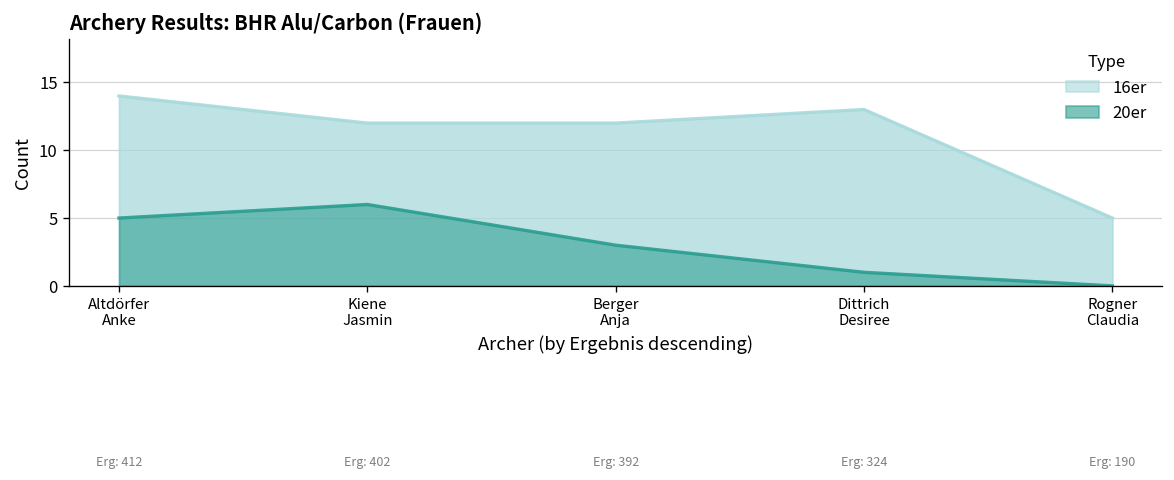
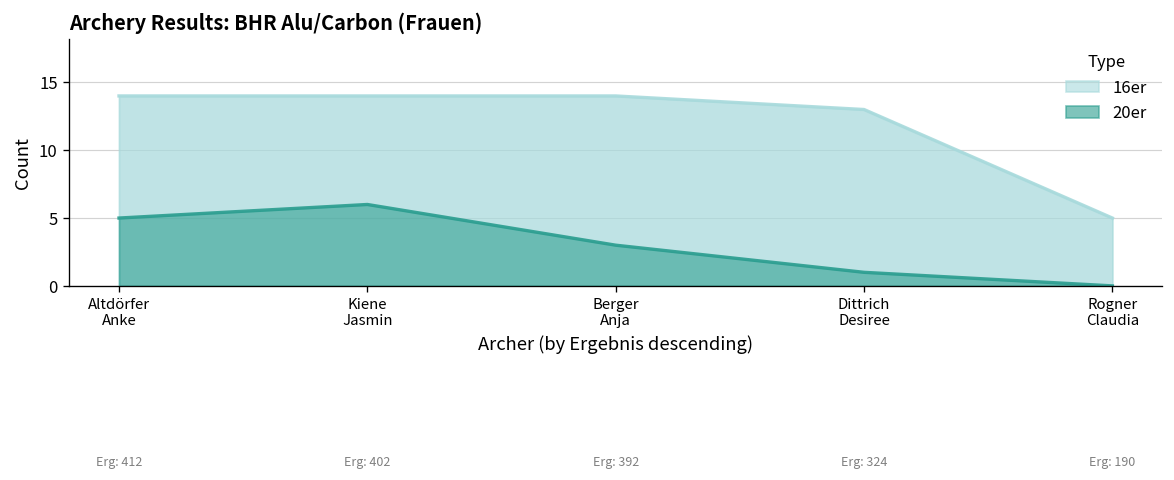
  {
    "16er": {
      "Altdörfer Anke": 14,
-     "Kiene Jasmin": 12,
-     "Berger Anja": 12,
+     "Kiene Jasmin": 14,
+     "Berger Anja": 14,
      "Dittrich Desiree": 13,
      "Rogner Claudia": 5
    },
    "20er": {
      "Altdörfer Anke": 5,
      "Kiene Jasmin": 6,
      "Berger Anja": 3,
      "Dittrich Desiree": 1,
      "Rogner Claudia": 0
    }
  }
